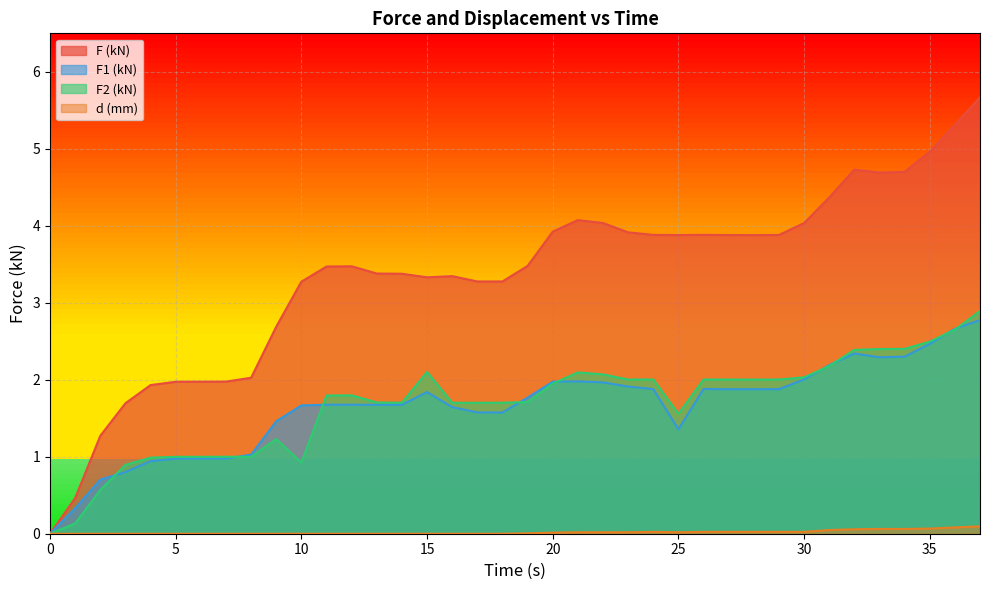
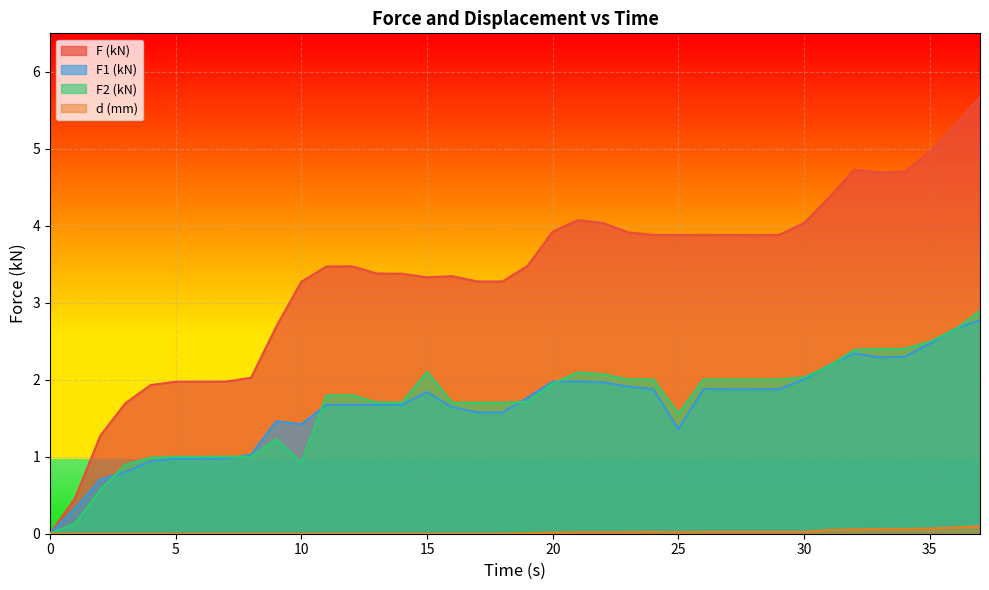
  {
    "F1 (kN)": {
-     "10": 1.7,
+     "10": 1.4,
      "15": 1.8,
      "25": 1.4
    },
    "F2 (kN)": {
      "10": 0.9,
      "15": 2.1,
      "25": 1.6
    }
  }
